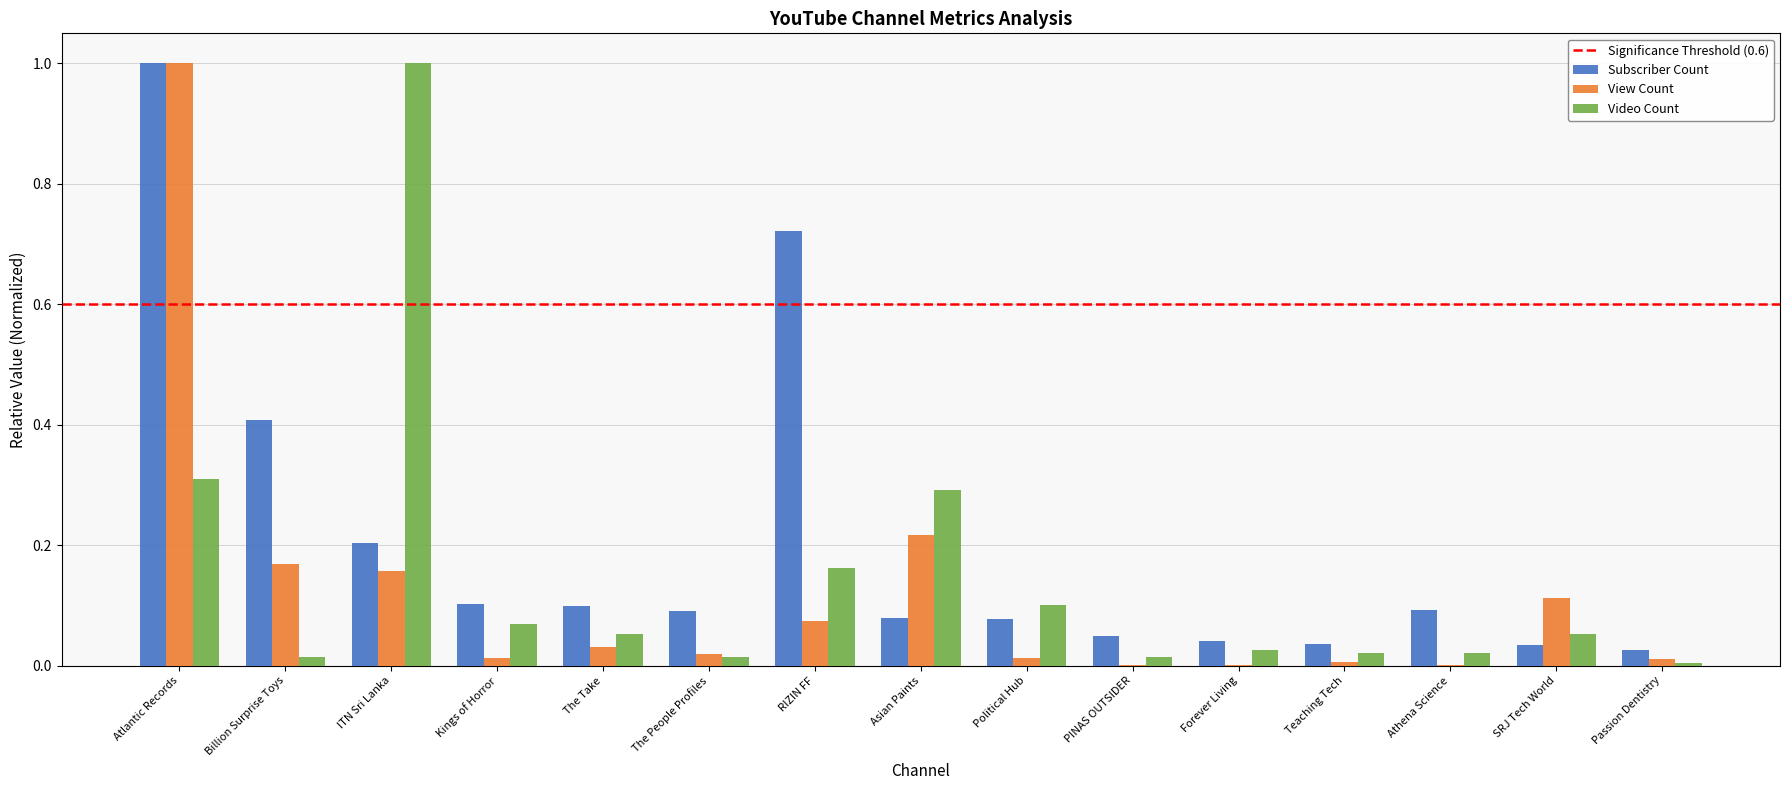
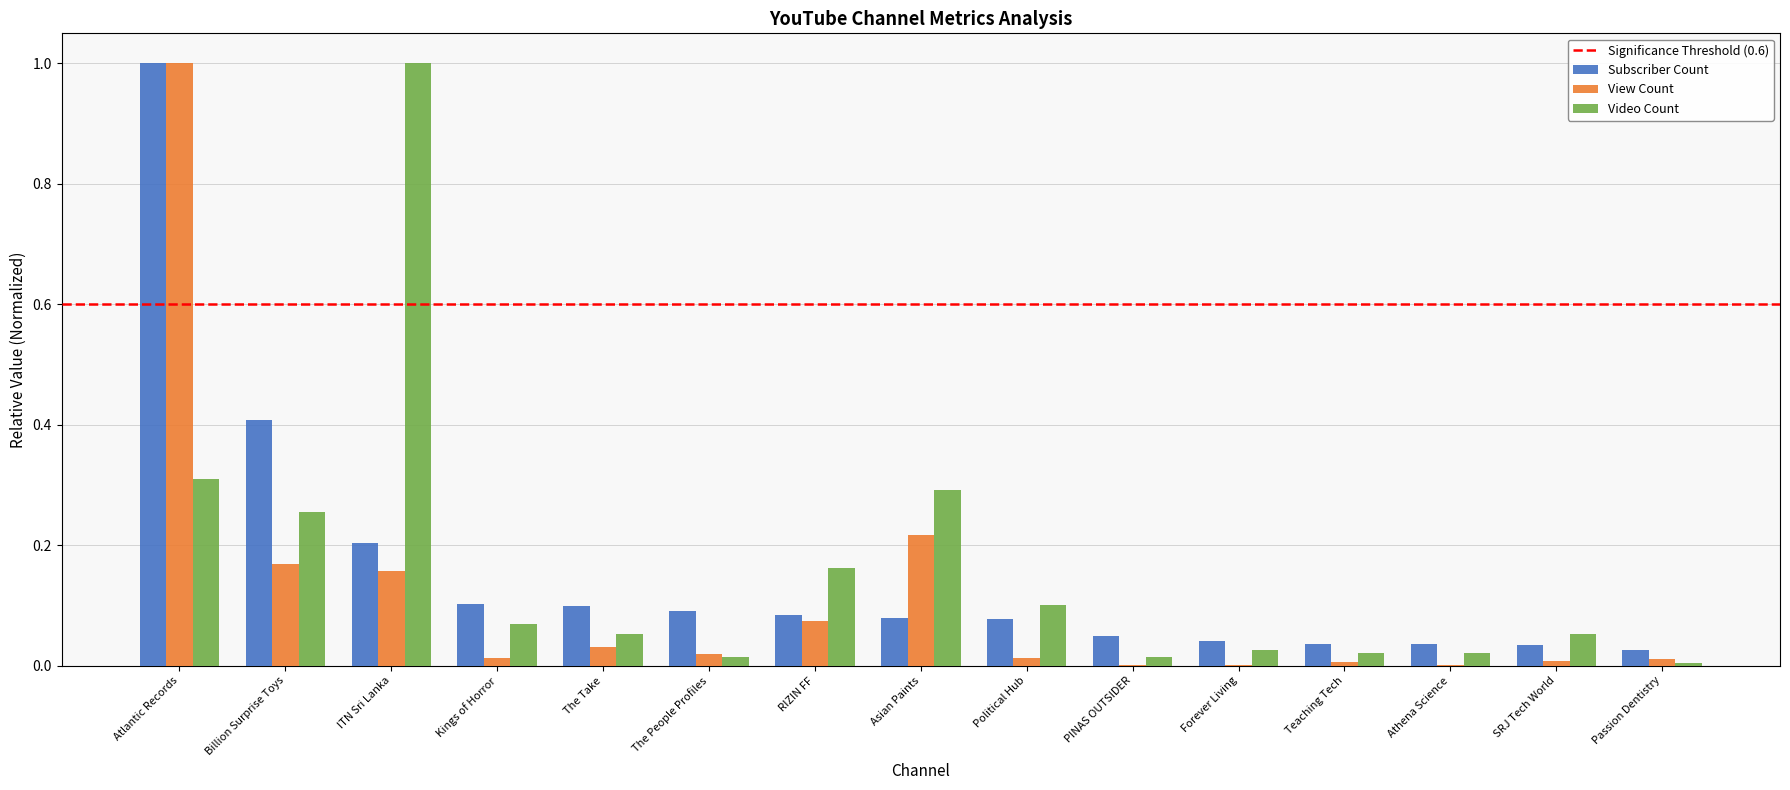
  {
    "Subscriber Count": {
      "Atlantic Records": 1.00,
      "Billion Surprise Toys": 0.41,
      "ITN Sri Lanka": 0.20,
      "Kings of Horror": 0.10,
      "The Take": 0.10,
      "The People Profiles": 0.09,
-     "RIZIN FF": 0.72,
+     "RIZIN FF": 0.08,
      "Asian Paints": 0.08,
      "Political Hub": 0.08,
      "PINAS OUTSIDER": 0.05,
      "Forever Living": 0.04,
      "Teaching Tech": 0.04,
-     "Athena Science": 0.09,
+     "Athena Science": 0.04,
      "SRJ Tech World": 0.04,
      "Passion Dentistry": 0.03
    },
    "View Count": {
      "Atlantic Records": 1.00,
      "Billion Surprise Toys": 0.17,
      "ITN Sri Lanka": 0.16,
      "Kings of Horror": 0.01,
      "The Take": 0.03,
      "The People Profiles": 0.02,
      "RIZIN FF": 0.08,
      "Asian Paints": 0.22,
      "Political Hub": 0.01,
      "Teaching Tech": 0.01,
-     "SRJ Tech World": 0.11,
+     "SRJ Tech World": 0.01,
      "Passion Dentistry": 0.01
    },
    "Video Count": {
      "Atlantic Records": 0.31,
-     "Billion Surprise Toys": 0.01,
+     "Billion Surprise Toys": 0.26,
      "ITN Sri Lanka": 1.00,
      "Kings of Horror": 0.07,
      "The Take": 0.05,
      "The People Profiles": 0.01,
      "RIZIN FF": 0.16,
      "Asian Paints": 0.29,
      "Political Hub": 0.10,
      "PINAS OUTSIDER": 0.01,
      "Forever Living": 0.03,
      "Teaching Tech": 0.02,
      "Athena Science": 0.02,
      "SRJ Tech World": 0.05,
      "Passion Dentistry": 0.00
    }
  }
